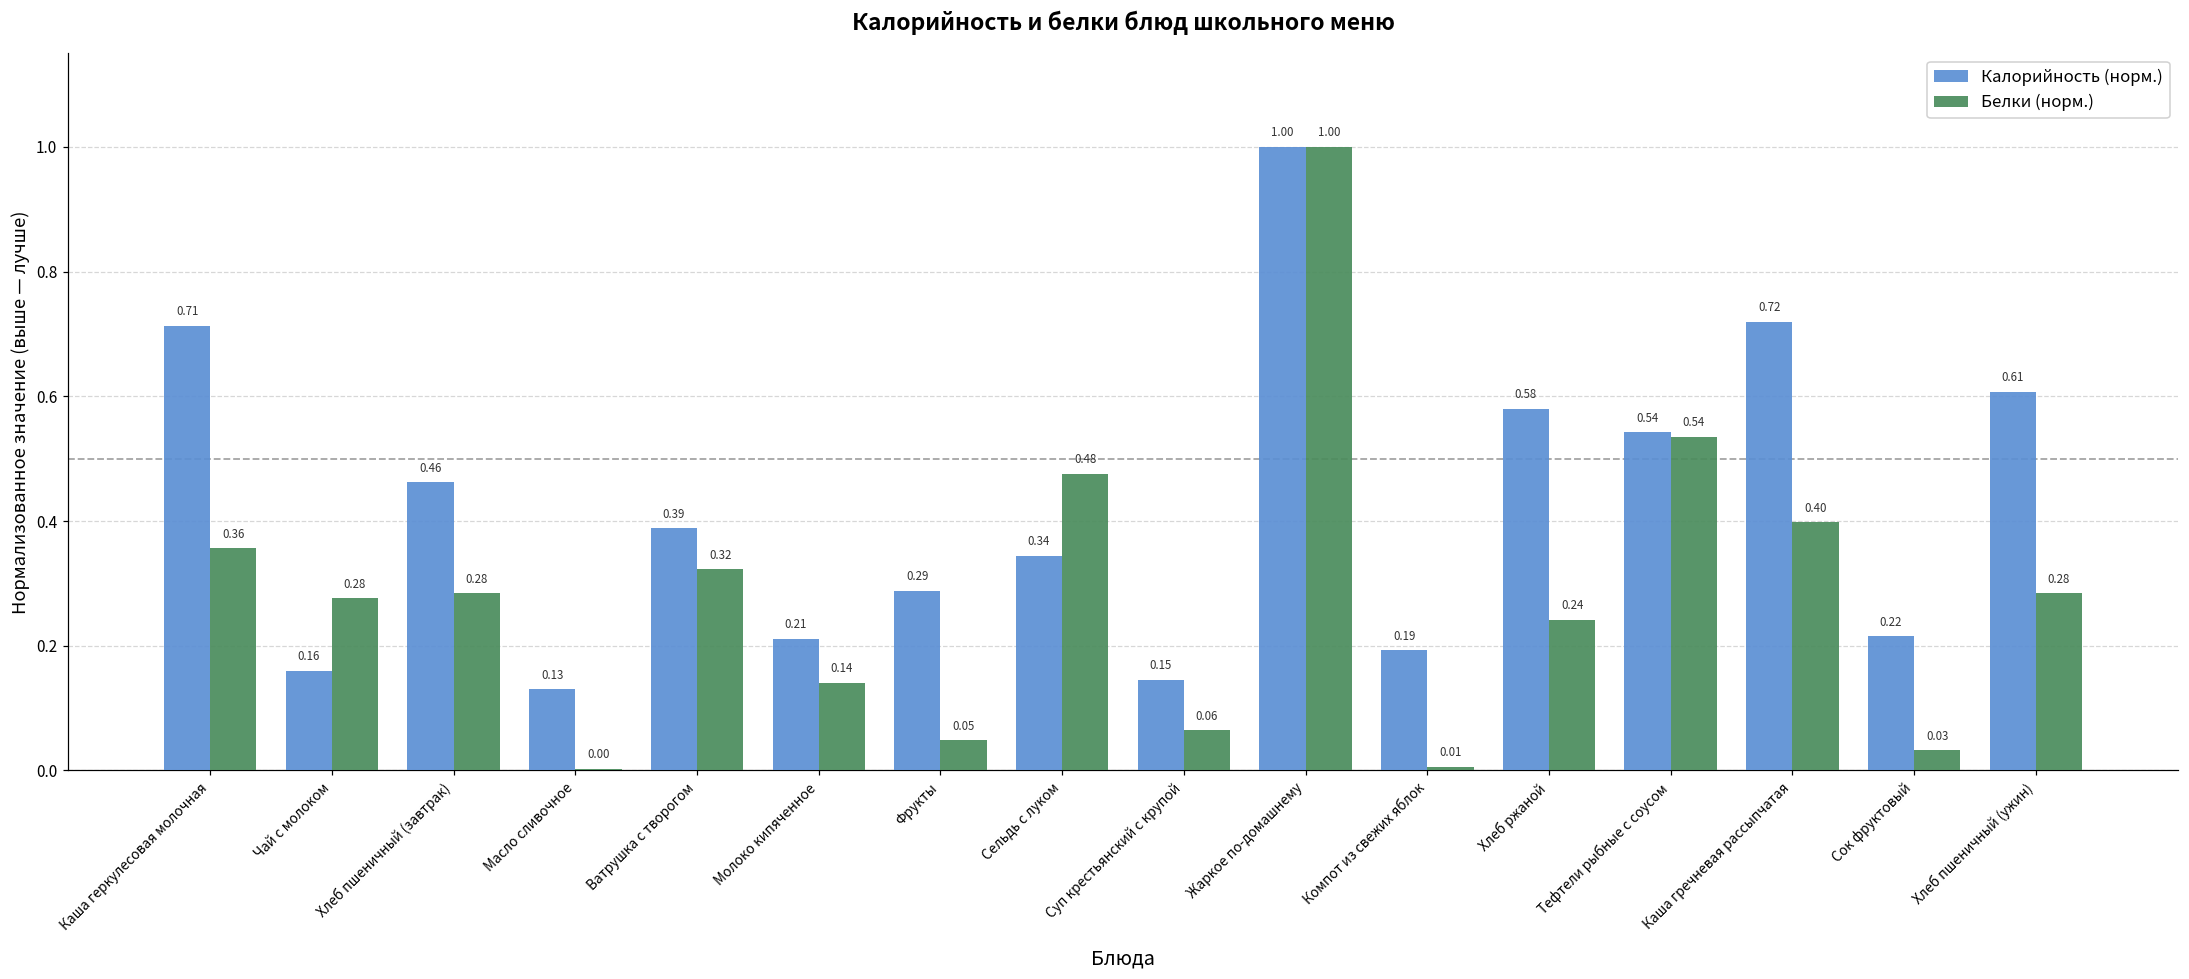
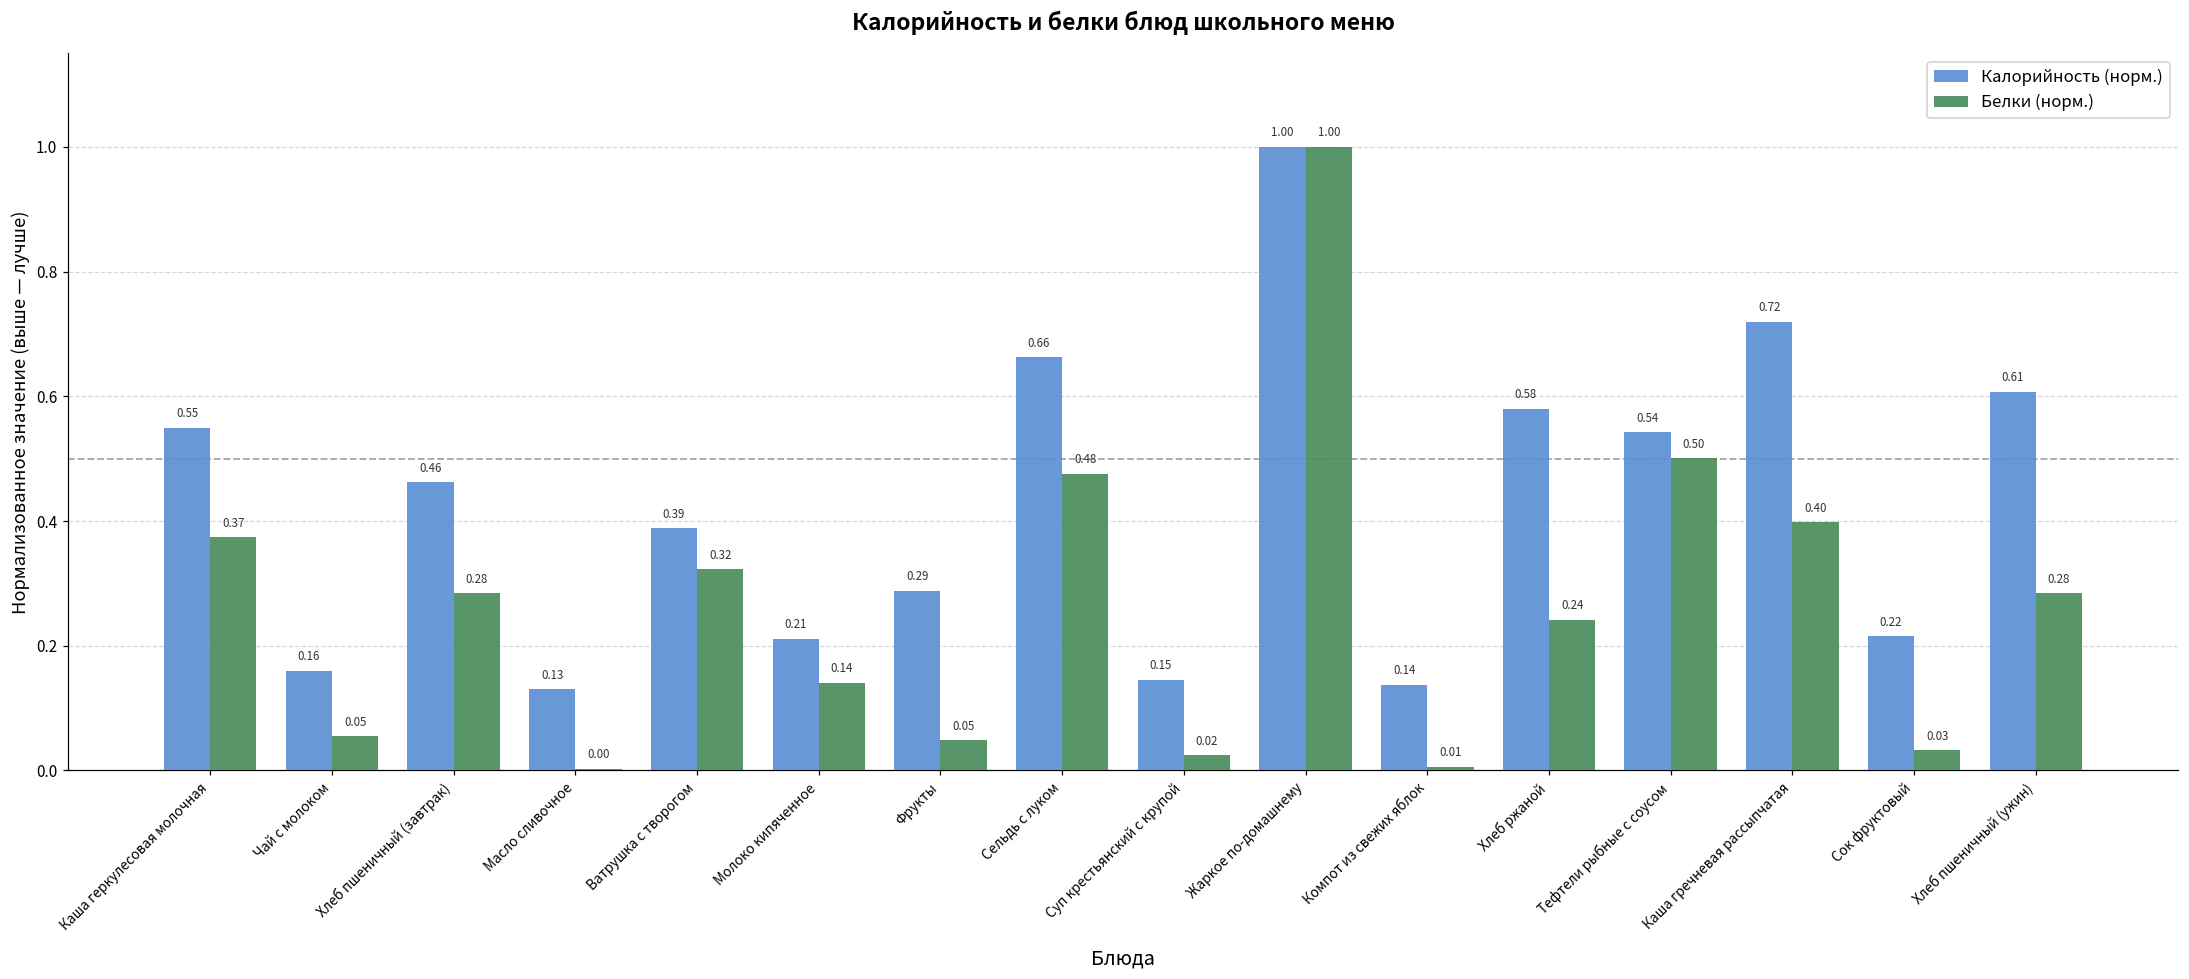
  {
    "Калорийность (норм.)": {
-     "Каша геркулесовая молочная": 0.71,
+     "Каша геркулесовая молочная": 0.55,
      "Чай с молоком": 0.16,
      "Хлеб пшеничный (завтрак)": 0.46,
      "Масло сливочное": 0.13,
      "Ватрушка с творогом": 0.39,
      "Молоко кипяченное": 0.21,
      "Фрукты": 0.29,
-     "Сельдь с луком": 0.34,
+     "Сельдь с луком": 0.66,
      "Суп крестьянский с крупой": 0.15,
      "Жаркое по-домашнему": 1.00,
-     "Компот из свежих яблок": 0.19,
+     "Компот из свежих яблок": 0.14,
      "Хлеб ржаной": 0.58,
      "Тефтели рыбные с соусом": 0.54,
      "Каша гречневая рассыпчатая": 0.72,
      "Сок фруктовый": 0.22,
      "Хлеб пшеничный (ужин)": 0.61
    },
    "Белки (норм.)": {
-     "Каша геркулесовая молочная": 0.36,
-     "Чай с молоком": 0.28,
+     "Каша геркулесовая молочная": 0.37,
+     "Чай с молоком": 0.05,
      "Хлеб пшеничный (завтрак)": 0.28,
      "Масло сливочное": 0.00,
      "Ватрушка с творогом": 0.32,
      "Молоко кипяченное": 0.14,
      "Фрукты": 0.05,
      "Сельдь с луком": 0.48,
-     "Суп крестьянский с крупой": 0.06,
+     "Суп крестьянский с крупой": 0.02,
      "Жаркое по-домашнему": 1.00,
      "Компот из свежих яблок": 0.01,
      "Хлеб ржаной": 0.24,
-     "Тефтели рыбные с соусом": 0.54,
+     "Тефтели рыбные с соусом": 0.50,
      "Каша гречневая рассыпчатая": 0.40,
      "Сок фруктовый": 0.03,
      "Хлеб пшеничный (ужин)": 0.28
    }
  }
